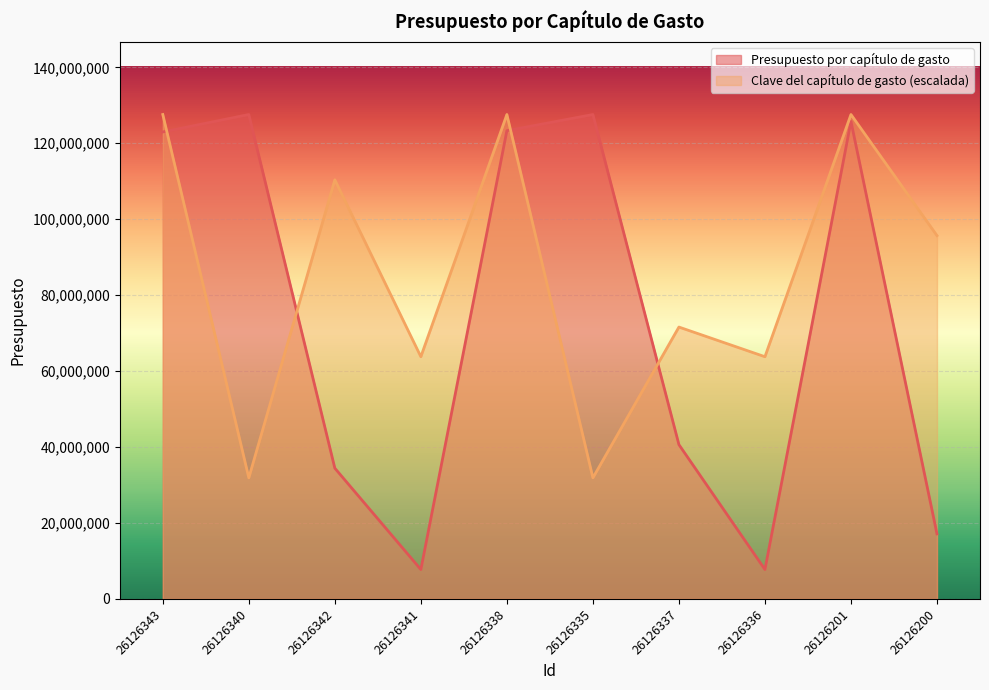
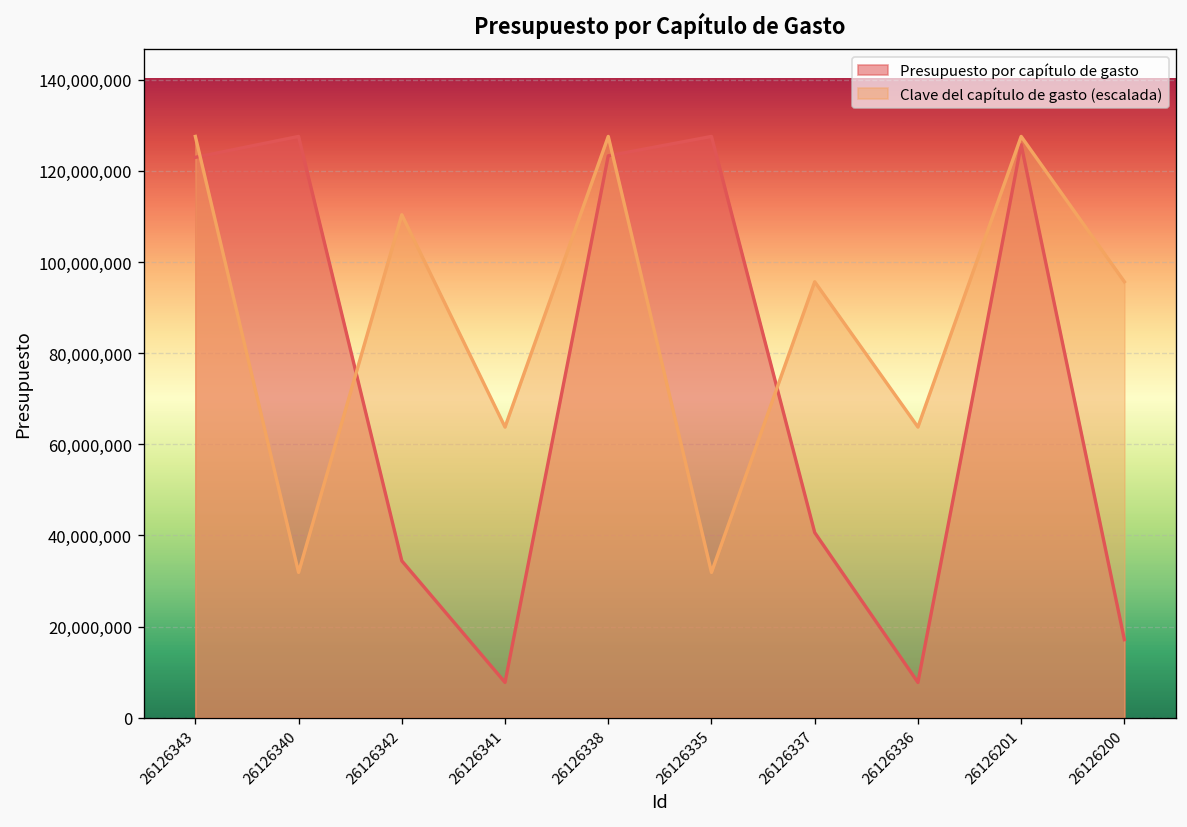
  {
    "Presupuesto por capítulo de gasto": {
      "26126343": "123,000,000",
      "26126340": "128,000,000",
      "26126342": "34,000,000",
      "26126341": "8,000,000",
      "26126338": "123,000,000",
      "26126335": "128,000,000",
      "26126337": "41,000,000",
      "26126336": "8,000,000",
      "26126201": "126,000,000",
      "26126200": "17,000,000"
    },
    "Clave del capítulo de gasto (escalada)": {
      "26126343": "128,000,000",
      "26126340": "32,000,000",
      "26126342": "110,000,000",
      "26126341": "64,000,000",
      "26126338": "128,000,000",
      "26126335": "32,000,000",
-     "26126337": "72,000,000",
+     "26126337": "96,000,000",
      "26126336": "64,000,000",
      "26126201": "128,000,000",
      "26126200": "96,000,000"
    }
  }
